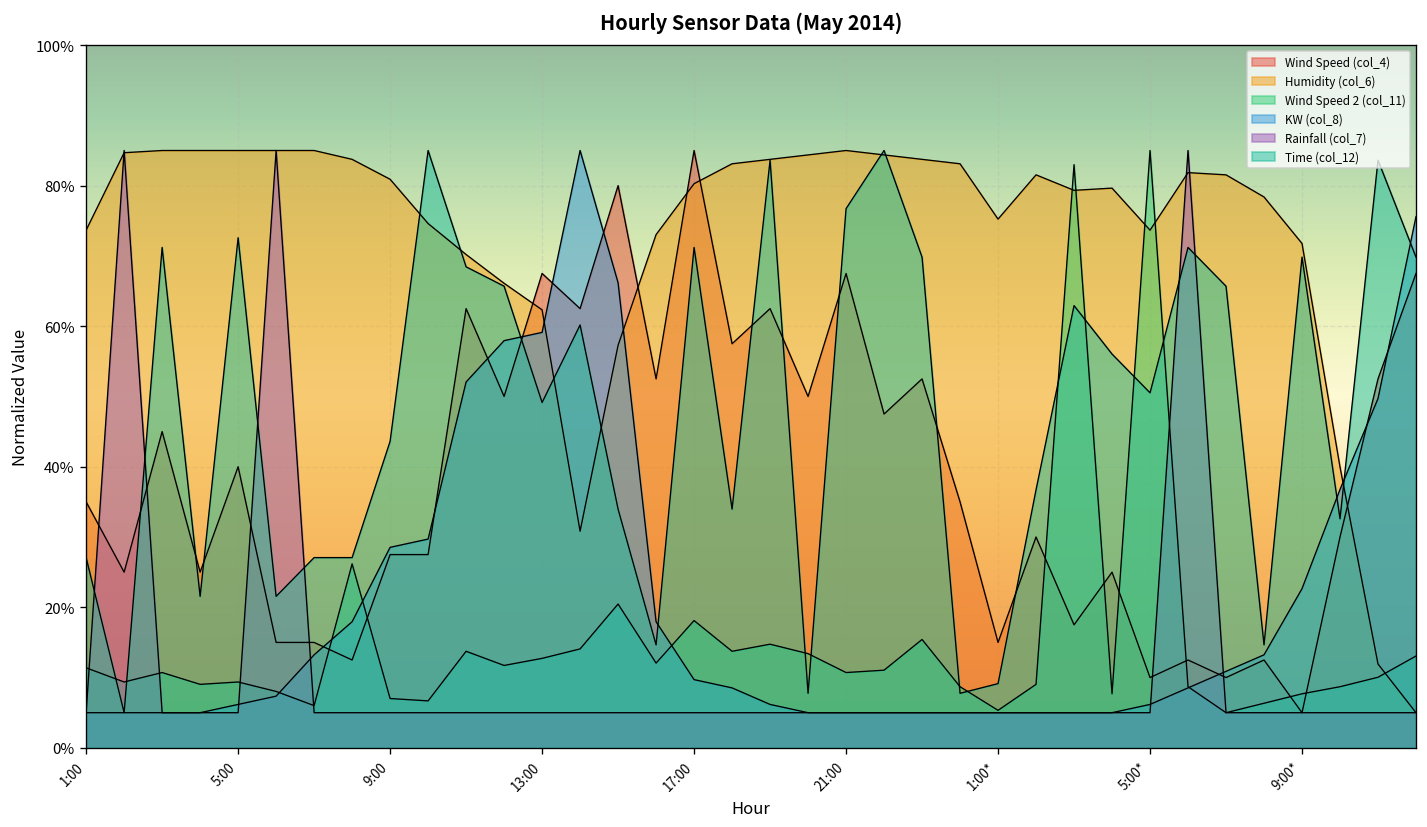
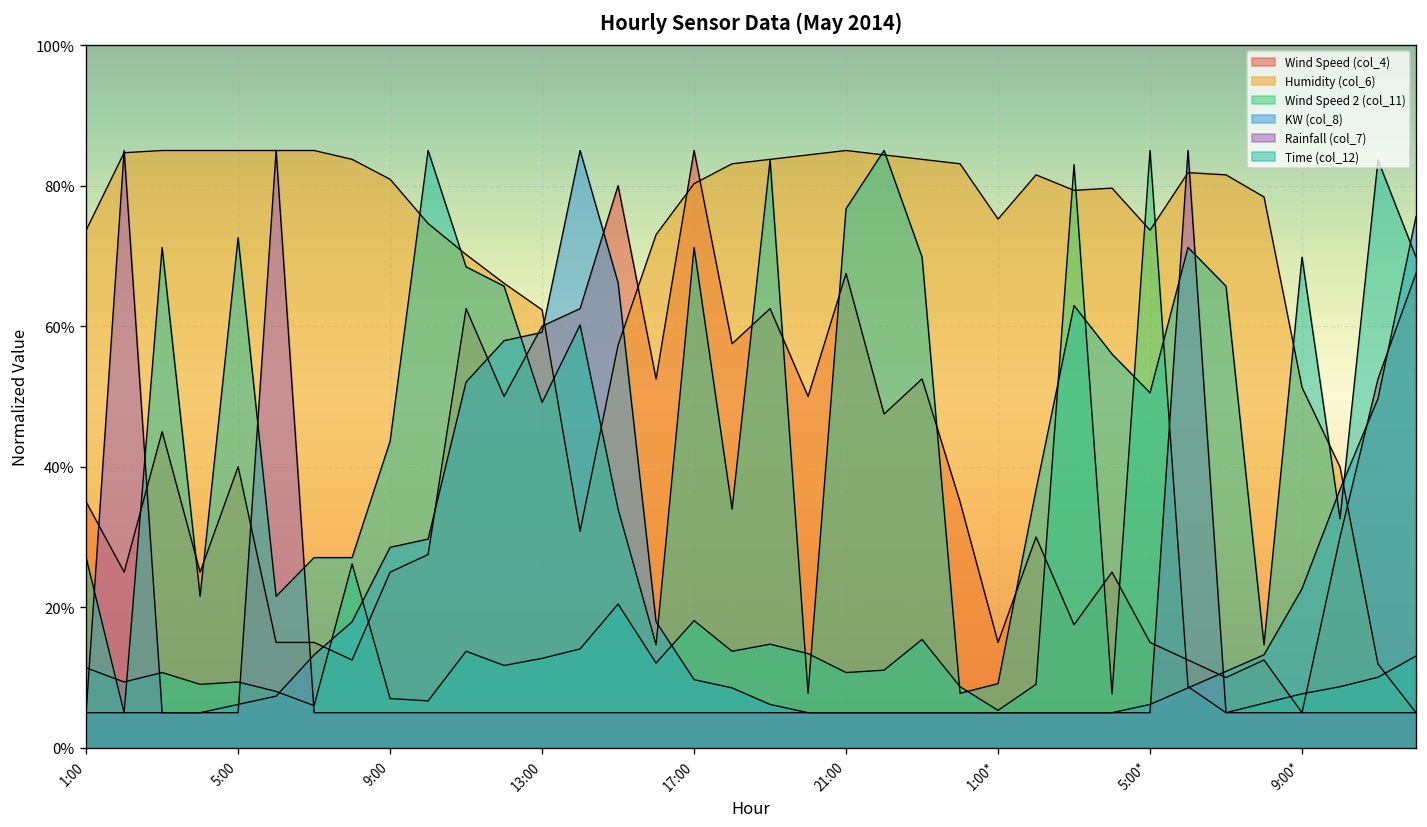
  {
    "Wind Speed (col_4)": {
      "1:00": "35%",
      "5:00": "40%",
-     "9:00": "28%",
-     "13:00": "68%",
+     "9:00": "25%",
+     "13:00": "60%",
      "17:00": "85%",
      "21:00": "68%",
      "1:00*": "15%",
-     "5:00*": "10%"
+     "5:00*": "15%"
    },
    "Humidity (col_6)": {
      "1:00": "74%",
      "5:00": "85%",
      "9:00": "81%",
      "13:00": "62%",
      "17:00": "80%",
      "21:00": "85%",
      "1:00*": "75%",
      "5:00*": "74%",
-     "9:00*": "72%"
+     "9:00*": "51%"
    },
    "Rainfall (col_7)": {
      "5:00": "5%",
      "9:00": "5%",
      "13:00": "5%",
      "17:00": "5%",
      "5:00*": "5%"
    }
  }
